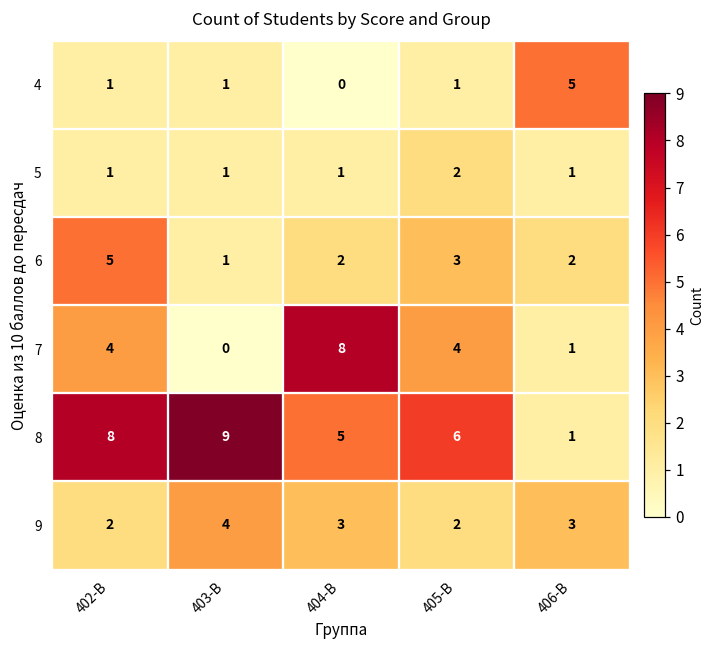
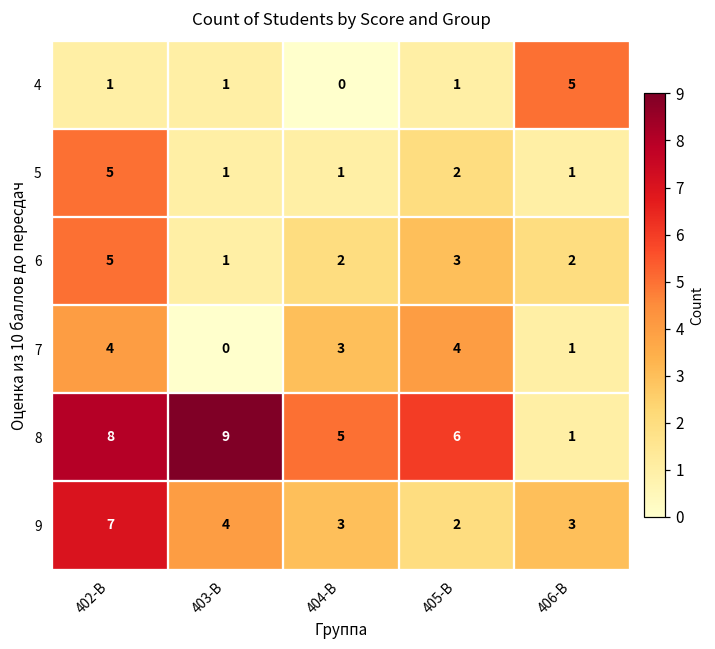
  {
    "4": {
      "402-В": 1,
      "403-В": 1,
      "404-В": 0,
      "405-В": 1,
      "406-В": 5
    },
    "5": {
-     "402-В": 1,
+     "402-В": 5,
      "403-В": 1,
      "404-В": 1,
      "405-В": 2,
      "406-В": 1
    },
    "6": {
      "402-В": 5,
      "403-В": 1,
      "404-В": 2,
      "405-В": 3,
      "406-В": 2
    },
    "7": {
      "402-В": 4,
      "403-В": 0,
-     "404-В": 8,
+     "404-В": 3,
      "405-В": 4,
      "406-В": 1
    },
    "8": {
      "402-В": 8,
      "403-В": 9,
      "404-В": 5,
      "405-В": 6,
      "406-В": 1
    },
    "9": {
-     "402-В": 2,
+     "402-В": 7,
      "403-В": 4,
      "404-В": 3,
      "405-В": 2,
      "406-В": 3
    }
  }
